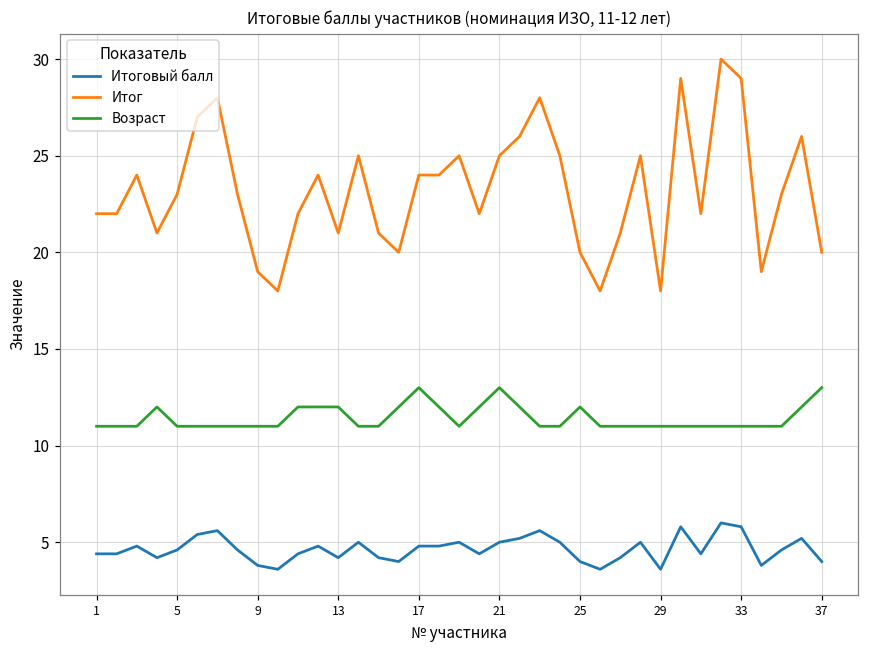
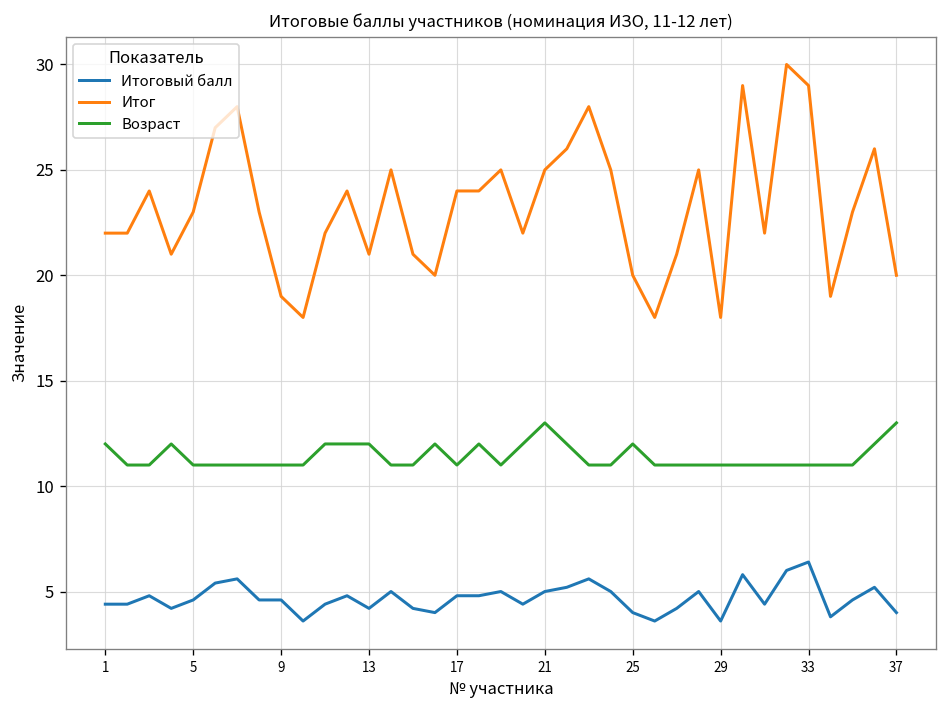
  {
    "Итоговый балл": {
      "1": 4.4,
      "5": 4.6,
-     "9": 3.8,
+     "9": 4.6,
      "13": 4.2,
      "17": 4.8,
      "21": 5.0,
      "25": 4.0,
      "29": 3.6,
-     "33": 5.8,
+     "33": 6.4,
      "37": 4.0
    },
    "Итог": {
      "1": 22.0,
      "5": 23.0,
      "9": 19.0,
      "13": 21.0,
      "17": 24.0,
      "21": 25.0,
      "25": 20.0,
      "29": 18.0,
      "33": 29.0,
      "37": 20.0
    },
    "Возраст": {
-     "1": 11,
+     "1": 12,
      "5": 11,
      "9": 11,
      "13": 12,
-     "17": 13,
+     "17": 11,
      "21": 13,
      "25": 12,
      "29": 11,
      "33": 11,
      "37": 13
    }
  }
